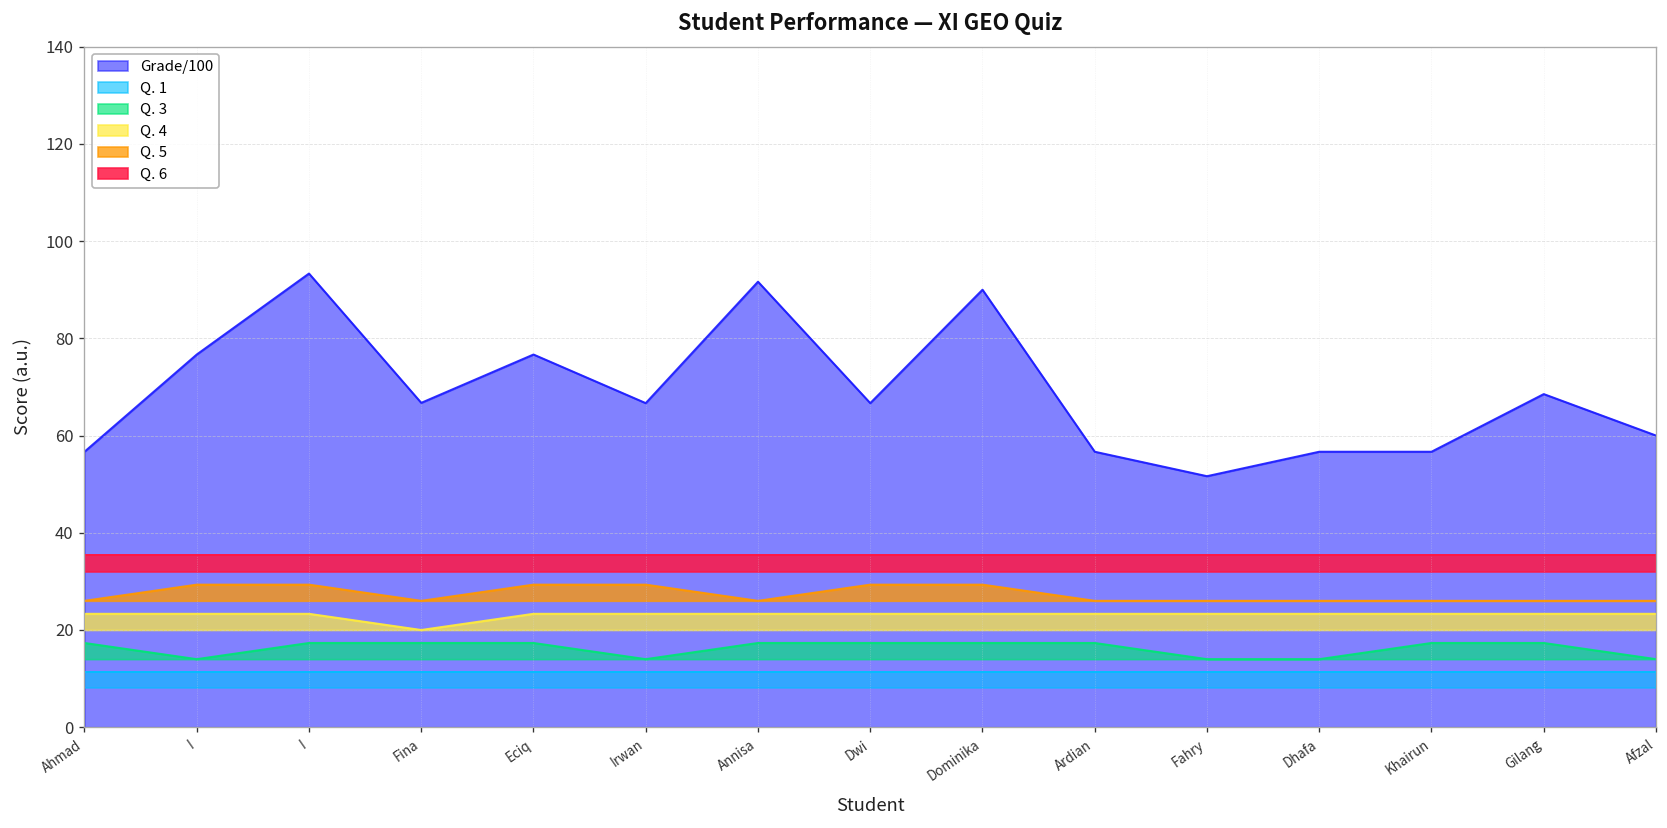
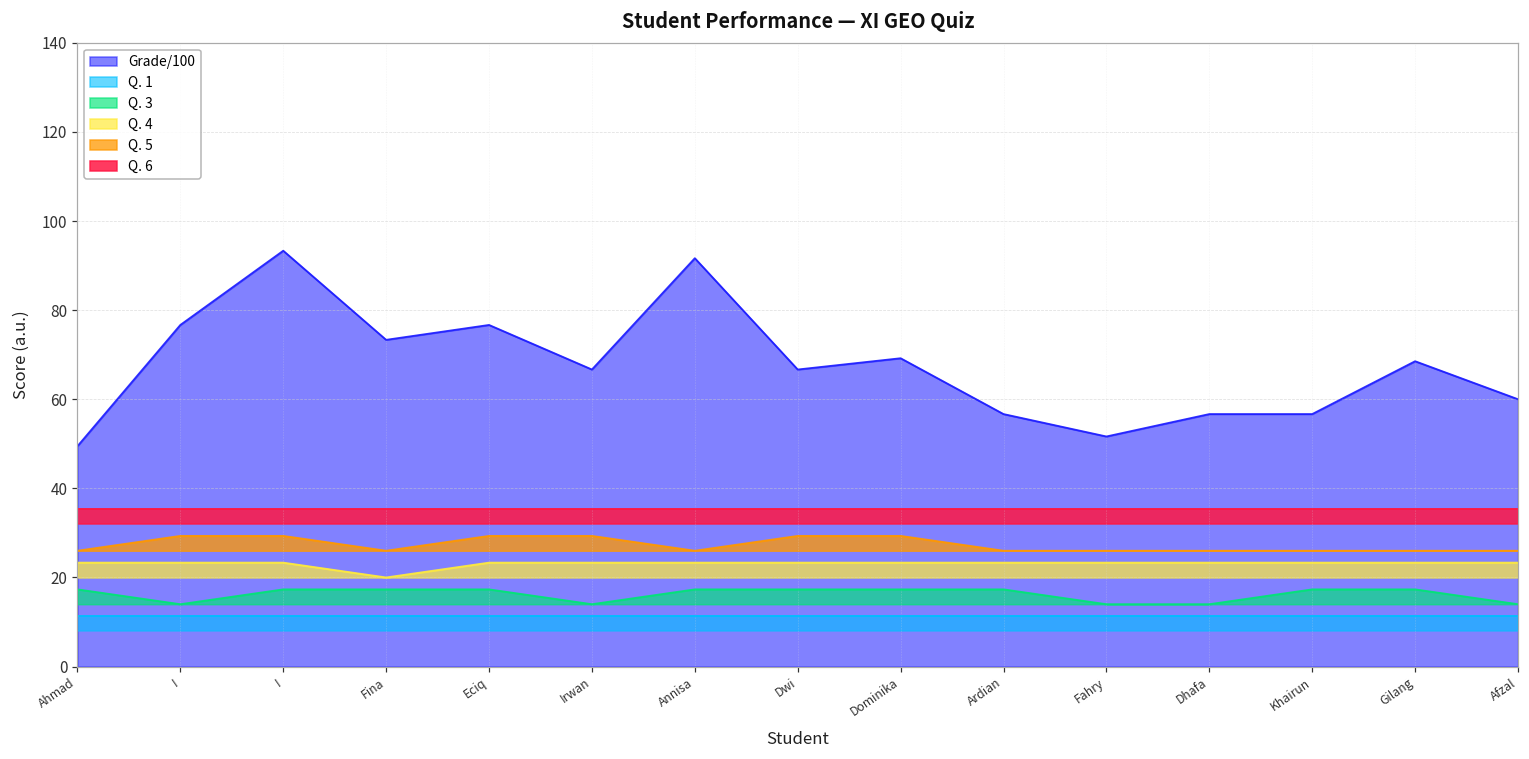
  {
    "Grade/100": {
-     "Ahmad": 57,
-     "Fina": 67,
+     "Ahmad": 49,
+     "Fina": 73,
      "Eciq": 77,
      "Irwan": 67,
      "Annisa": 92,
      "Dwi": 67,
-     "Dominika": 90,
+     "Dominika": 69,
      "Ardian": 57,
      "Fahry": 52,
      "Dhafa": 57,
      "Khairun": 57,
      "Gilang": 69,
      "Afzal": 60
    },
    "Q. 1": {
      "Ahmad": 11,
      "Fina": 11,
      "Eciq": 11,
      "Irwan": 11,
      "Annisa": 11,
      "Dwi": 11,
      "Dominika": 11,
      "Ardian": 11,
      "Fahry": 11,
      "Dhafa": 11,
      "Khairun": 11,
      "Gilang": 11,
      "Afzal": 11
    },
    "Q. 3": {
      "Ahmad": 17,
      "Fina": 17,
      "Eciq": 17,
      "Irwan": 0,
      "Annisa": 17,
      "Dwi": 17,
      "Dominika": 17,
      "Ardian": 17,
      "Fahry": 0,
      "Dhafa": 0,
      "Khairun": 17,
      "Gilang": 17,
      "Afzal": 0
    },
    "Q. 4": {
      "Ahmad": 23,
      "Fina": 0,
      "Eciq": 23,
      "Irwan": 23,
      "Annisa": 23,
      "Dwi": 23,
      "Dominika": 23,
      "Ardian": 23,
      "Fahry": 23,
      "Dhafa": 23,
      "Khairun": 23,
      "Gilang": 23,
      "Afzal": 23
    },
    "Q. 5": {
      "Ahmad": 0,
      "Fina": 0,
      "Eciq": 29,
      "Irwan": 29,
      "Annisa": 0,
      "Dwi": 29,
      "Dominika": 29,
      "Ardian": 0,
      "Fahry": 0,
      "Dhafa": 0,
      "Khairun": 0,
      "Gilang": 0,
      "Afzal": 0
    },
    "Q. 6": {
      "Ahmad": 35,
      "Fina": 35,
      "Eciq": 35,
      "Irwan": 35,
      "Annisa": 35,
      "Dwi": 35,
      "Dominika": 35,
      "Ardian": 35,
      "Fahry": 35,
      "Dhafa": 35,
      "Khairun": 35,
      "Gilang": 35,
      "Afzal": 35
    }
  }
